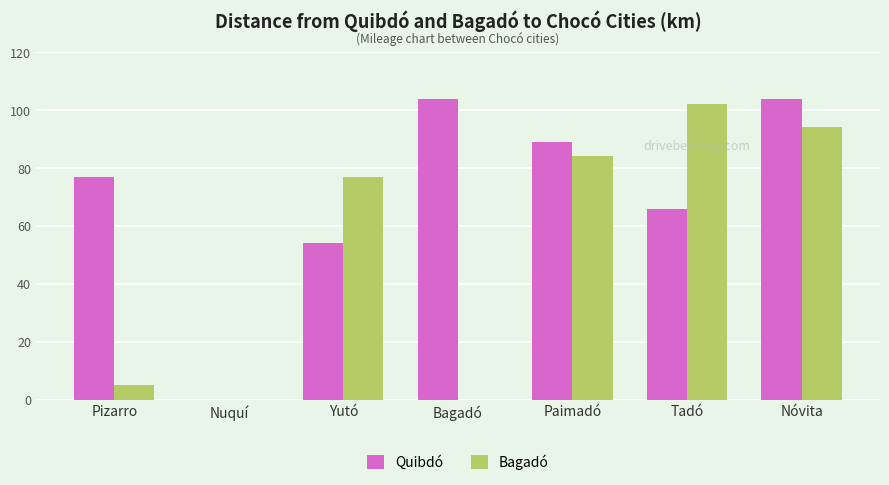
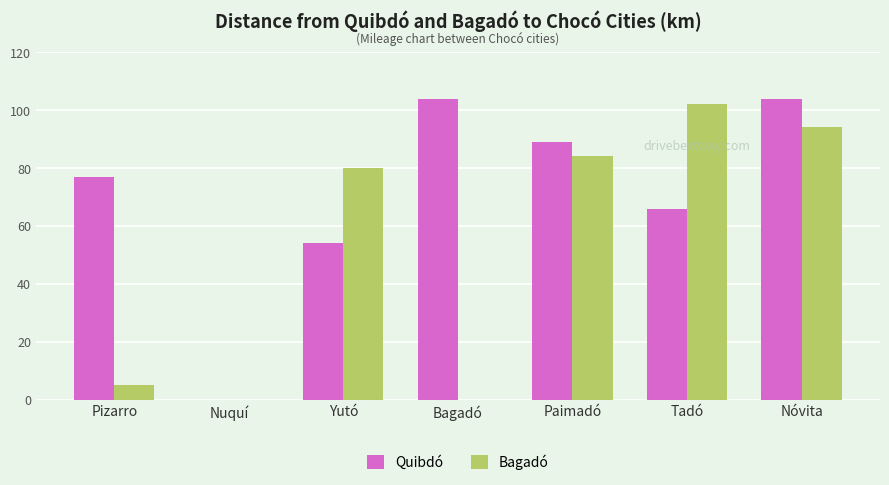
  {
    "Quibdó": {
      "Pizarro": 77,
      "Nuquí": 0,
      "Yutó": 54,
      "Bagadó": 104,
      "Paimadó": 89,
      "Tadó": 66,
      "Nóvita": 104
    },
    "Bagadó": {
      "Pizarro": 5,
      "Nuquí": 0,
-     "Yutó": 77,
+     "Yutó": 80,
      "Bagadó": 0,
      "Paimadó": 84,
      "Tadó": 102,
      "Nóvita": 94
    }
  }
